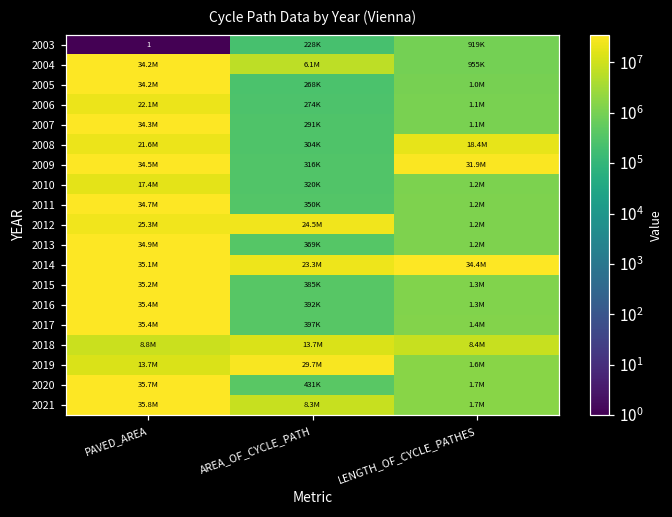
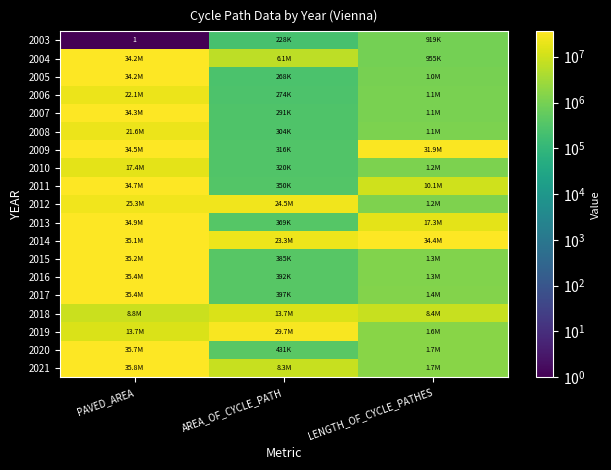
  {
    "2003": {
      "PAVED_AREA": "1",
      "AREA_OF_CYCLE_PATH": "228K",
      "LENGTH_OF_CYCLE_PATHES": "919K"
    },
    "2004": {
      "PAVED_AREA": "34.2M",
      "AREA_OF_CYCLE_PATH": "6.1M",
      "LENGTH_OF_CYCLE_PATHES": "955K"
    },
    "2005": {
      "PAVED_AREA": "34.2M",
      "AREA_OF_CYCLE_PATH": "268K",
      "LENGTH_OF_CYCLE_PATHES": "1.0M"
    },
    "2006": {
      "PAVED_AREA": "22.1M",
      "AREA_OF_CYCLE_PATH": "274K",
      "LENGTH_OF_CYCLE_PATHES": "1.1M"
    },
    "2007": {
      "PAVED_AREA": "34.3M",
      "AREA_OF_CYCLE_PATH": "291K",
      "LENGTH_OF_CYCLE_PATHES": "1.1M"
    },
    "2008": {
      "PAVED_AREA": "21.6M",
      "AREA_OF_CYCLE_PATH": "304K",
-     "LENGTH_OF_CYCLE_PATHES": "18.4M"
+     "LENGTH_OF_CYCLE_PATHES": "1.1M"
    },
    "2009": {
      "PAVED_AREA": "34.5M",
      "AREA_OF_CYCLE_PATH": "316K",
      "LENGTH_OF_CYCLE_PATHES": "31.9M"
    },
    "2010": {
      "PAVED_AREA": "17.4M",
      "AREA_OF_CYCLE_PATH": "320K",
      "LENGTH_OF_CYCLE_PATHES": "1.2M"
    },
    "2011": {
      "PAVED_AREA": "34.7M",
      "AREA_OF_CYCLE_PATH": "350K",
-     "LENGTH_OF_CYCLE_PATHES": "1.2M"
+     "LENGTH_OF_CYCLE_PATHES": "10.1M"
    },
    "2012": {
      "PAVED_AREA": "25.3M",
      "AREA_OF_CYCLE_PATH": "24.5M",
      "LENGTH_OF_CYCLE_PATHES": "1.2M"
    },
    "2013": {
      "PAVED_AREA": "34.9M",
      "AREA_OF_CYCLE_PATH": "369K",
-     "LENGTH_OF_CYCLE_PATHES": "1.2M"
+     "LENGTH_OF_CYCLE_PATHES": "17.3M"
    },
    "2014": {
      "PAVED_AREA": "35.1M",
      "AREA_OF_CYCLE_PATH": "23.3M",
      "LENGTH_OF_CYCLE_PATHES": "34.4M"
    },
    "2015": {
      "PAVED_AREA": "35.2M",
      "AREA_OF_CYCLE_PATH": "385K",
      "LENGTH_OF_CYCLE_PATHES": "1.3M"
    },
    "2016": {
      "PAVED_AREA": "35.4M",
      "AREA_OF_CYCLE_PATH": "392K",
      "LENGTH_OF_CYCLE_PATHES": "1.3M"
    },
    "2017": {
      "PAVED_AREA": "35.4M",
      "AREA_OF_CYCLE_PATH": "397K",
      "LENGTH_OF_CYCLE_PATHES": "1.4M"
    },
    "2018": {
      "PAVED_AREA": "8.8M",
      "AREA_OF_CYCLE_PATH": "13.7M",
      "LENGTH_OF_CYCLE_PATHES": "8.4M"
    },
    "2019": {
      "PAVED_AREA": "13.7M",
      "AREA_OF_CYCLE_PATH": "29.7M",
      "LENGTH_OF_CYCLE_PATHES": "1.6M"
    },
    "2020": {
      "PAVED_AREA": "35.7M",
      "AREA_OF_CYCLE_PATH": "431K",
      "LENGTH_OF_CYCLE_PATHES": "1.7M"
    },
    "2021": {
      "PAVED_AREA": "35.8M",
      "AREA_OF_CYCLE_PATH": "8.3M",
      "LENGTH_OF_CYCLE_PATHES": "1.7M"
    }
  }
